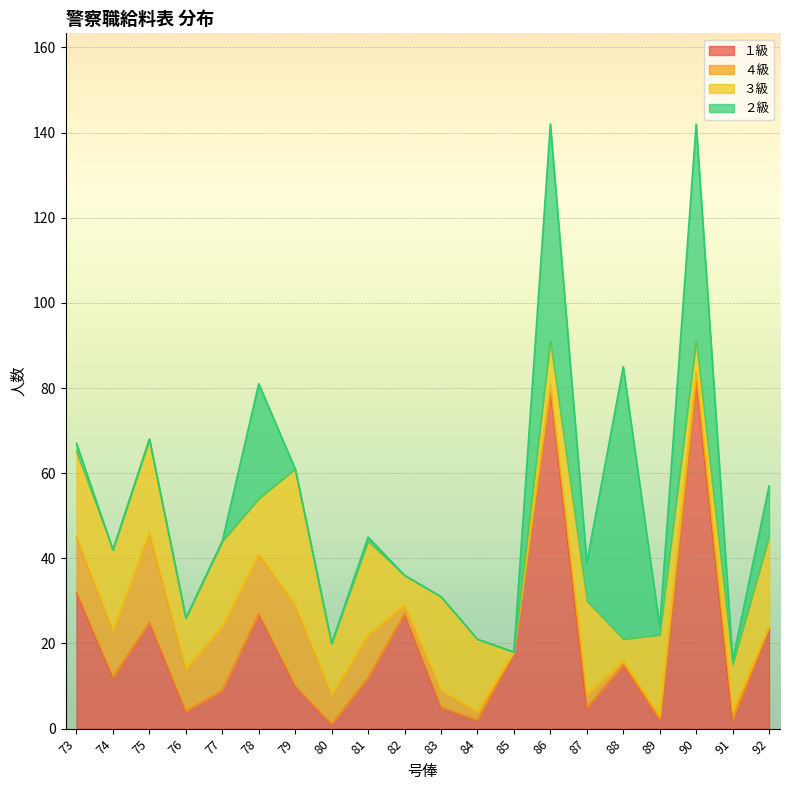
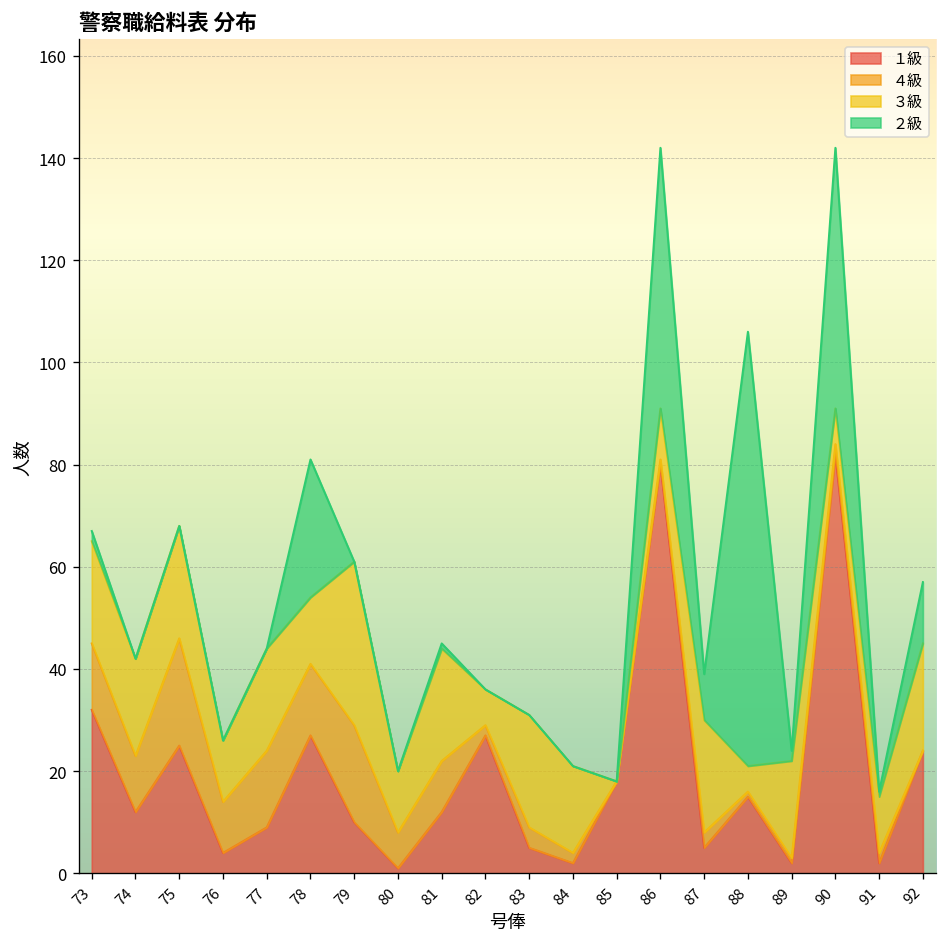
  {
    "１級": {
      "73": 32,
      "74": 12,
      "75": 25,
      "76": 4,
      "77": 9,
      "78": 27,
      "79": 10,
      "80": 1,
      "81": 12,
      "82": 27,
      "83": 5,
      "84": 2,
      "86": 80,
      "87": 5,
      "88": 15,
      "89": 2,
      "90": 82,
      "91": 2
    },
    "２級": {
      "73": 2,
      "78": 27,
      "81": 1,
      "86": 51,
      "87": 9,
-     "88": 64,
+     "88": 85,
      "89": 2,
      "90": 51,
      "91": 1,
      "92": 12
    }
  }
